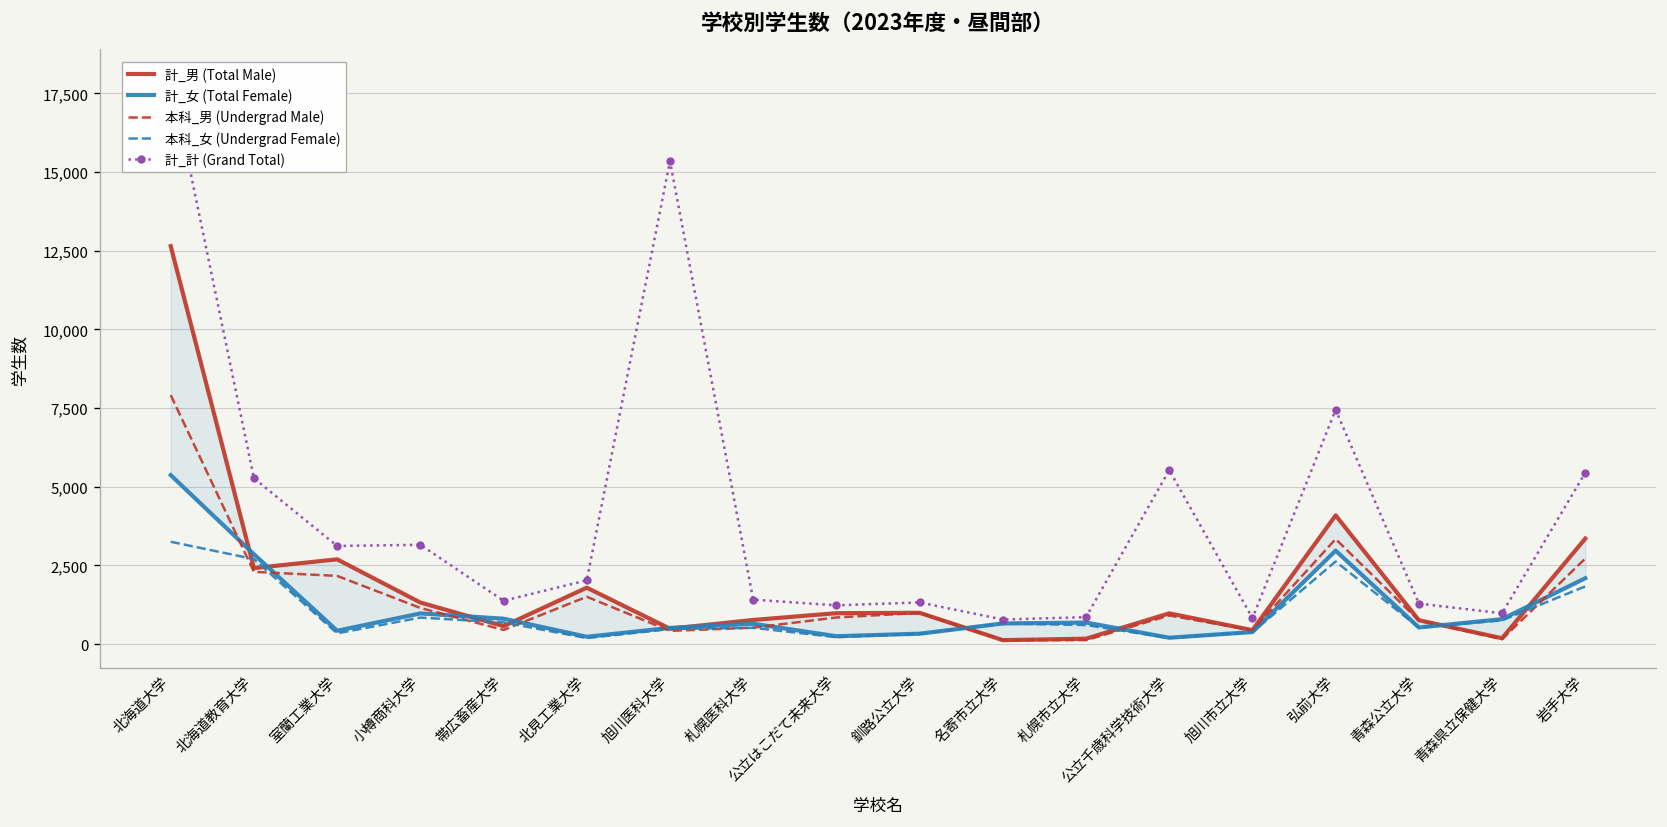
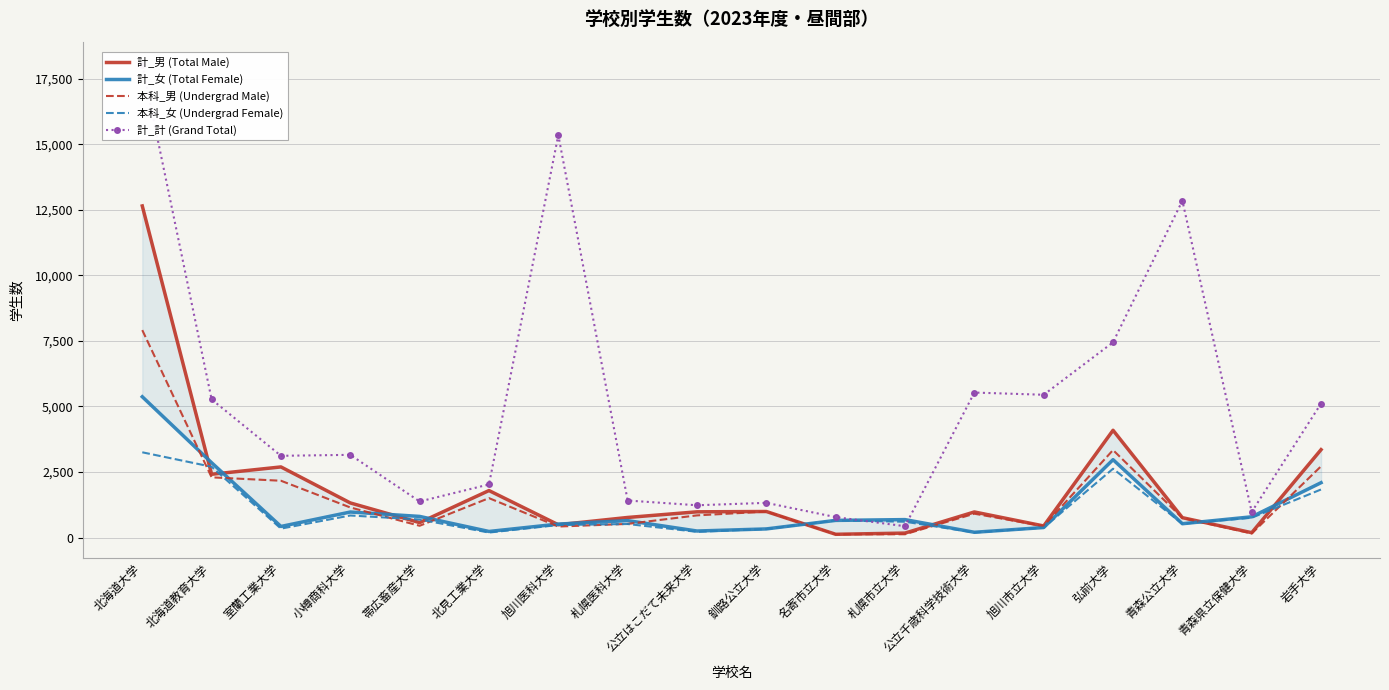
  {
    "計_計 (Grand Total)": {
      "北海道教育大学": "5,300",
      "室蘭工業大学": "3,100",
      "小樽商科大学": "3,200",
      "帯広畜産大学": "1,400",
      "北見工業大学": "2,000",
      "旭川医科大学": "15,300",
      "札幌医科大学": "1,400",
      "公立はこだて未来大学": "1,200",
      "釧路公立大学": "1,300",
      "名寄市立大学": "800",
-     "札幌市立大学": "900",
+     "札幌市立大学": "400",
      "公立千歳科学技術大学": "5,500",
-     "旭川市立大学": "800",
+     "旭川市立大学": "5,400",
      "弘前大学": "7,400",
-     "青森公立大学": "1,300",
+     "青森公立大学": "12,800",
      "青森県立保健大学": "1,000",
-     "岩手大学": "5,400"
+     "岩手大学": "5,100"
    }
  }
